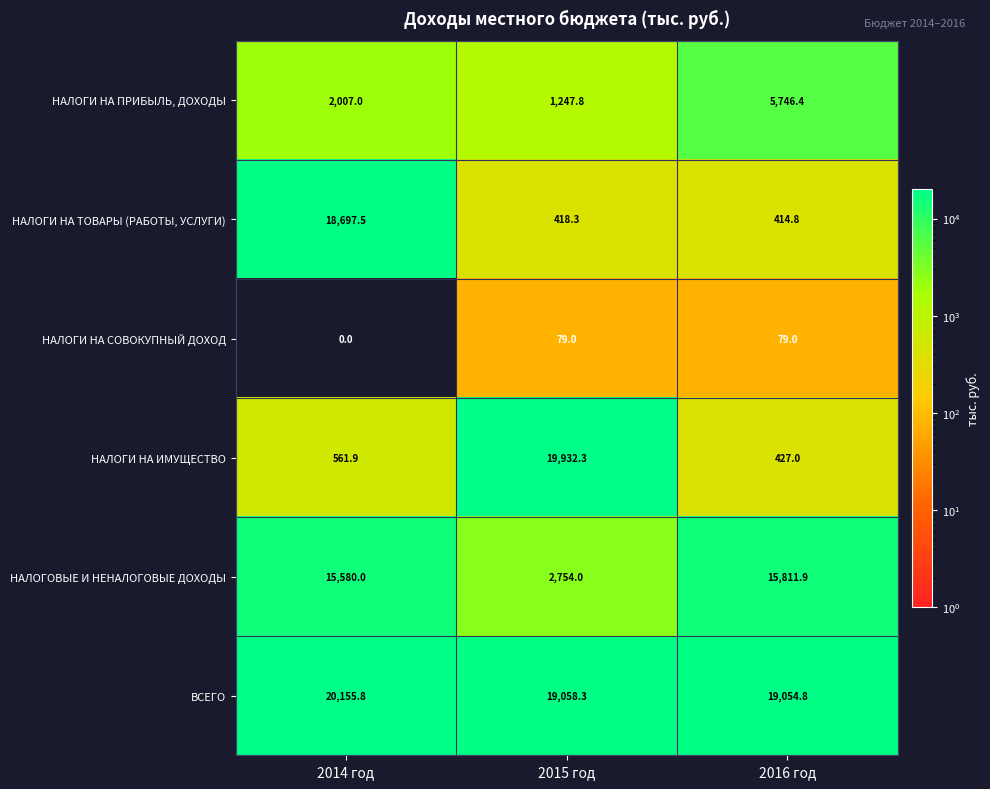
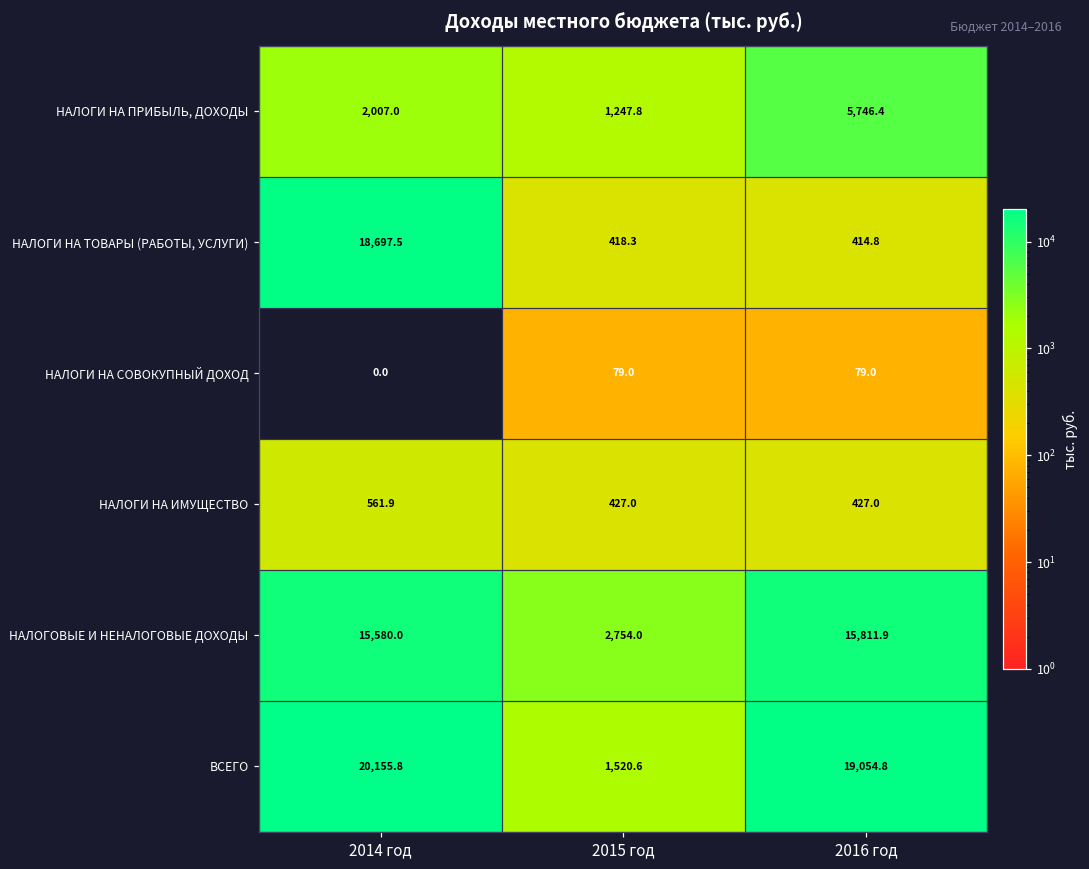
  {
    "НАЛОГИ НА ПРИБЫЛЬ, ДОХОДЫ": {
      "2014 год": "2,007.0",
      "2015 год": "1,247.8",
      "2016 год": "5,746.4"
    },
    "НАЛОГИ НА ТОВАРЫ (РАБОТЫ, УСЛУГИ)": {
      "2014 год": "18,697.5",
      "2015 год": "418.3",
      "2016 год": "414.8"
    },
    "НАЛОГИ НА СОВОКУПНЫЙ ДОХОД": {
      "2014 год": "0.0",
      "2015 год": "79.0",
      "2016 год": "79.0"
    },
    "НАЛОГИ НА ИМУЩЕСТВО": {
      "2014 год": "561.9",
-     "2015 год": "19,932.3",
+     "2015 год": "427.0",
      "2016 год": "427.0"
    },
    "НАЛОГОВЫЕ И НЕНАЛОГОВЫЕ ДОХОДЫ": {
      "2014 год": "15,580.0",
      "2015 год": "2,754.0",
      "2016 год": "15,811.9"
    },
    "ВСЕГО": {
      "2014 год": "20,155.8",
-     "2015 год": "19,058.3",
+     "2015 год": "1,520.6",
      "2016 год": "19,054.8"
    }
  }
